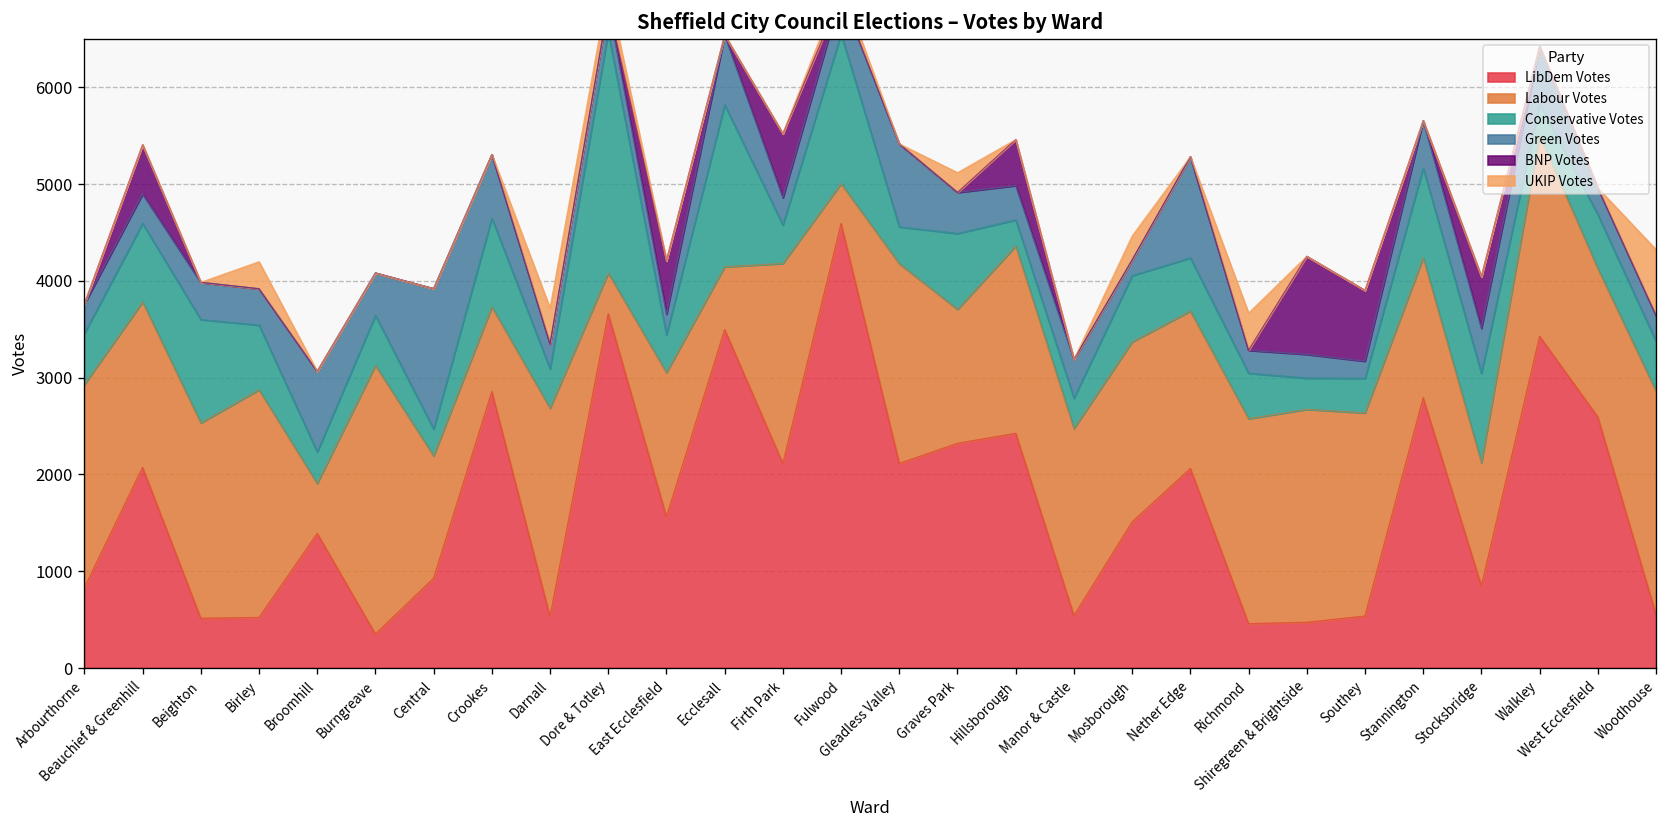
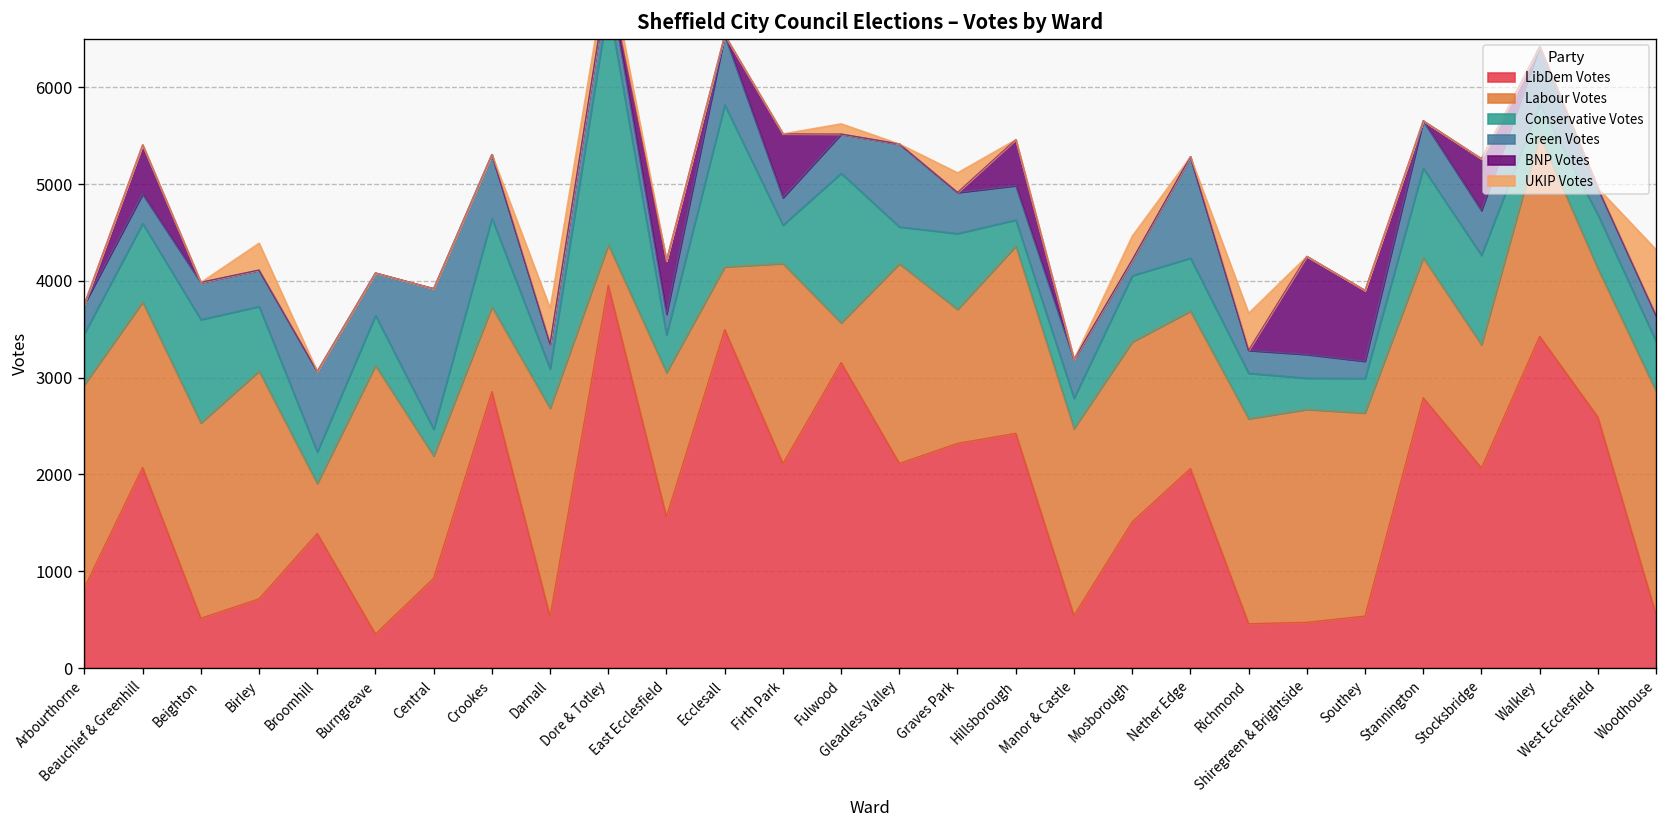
  {
    "LibDem Votes": {
      "Arbourthorne": 800,
      "Beauchief & Greenhill": 2100,
      "Beighton": 500,
-     "Birley": 500,
+     "Birley": 700,
      "Broomhill": 1400,
      "Burngreave": 400,
      "Central": 900,
      "Crookes": 2900,
      "Darnall": 500,
-     "Dore & Totley": 3700,
+     "Dore & Totley": 4000,
      "East Ecclesfield": 1600,
      "Ecclesall": 3500,
      "Firth Park": 2100,
-     "Fulwood": 4600,
+     "Fulwood": 3200,
      "Gleadless Valley": 2100,
      "Graves Park": 2300,
      "Hillsborough": 2400,
      "Manor & Castle": 500,
      "Mosborough": 1500,
      "Nether Edge": 2100,
      "Richmond": 500,
      "Shiregreen & Brightside": 500,
      "Southey": 500,
      "Stannington": 2800,
-     "Stocksbridge": 800,
+     "Stocksbridge": 2100,
      "Walkley": 3400,
      "West Ecclesfield": 2600,
      "Woodhouse": 600
    }
  }
